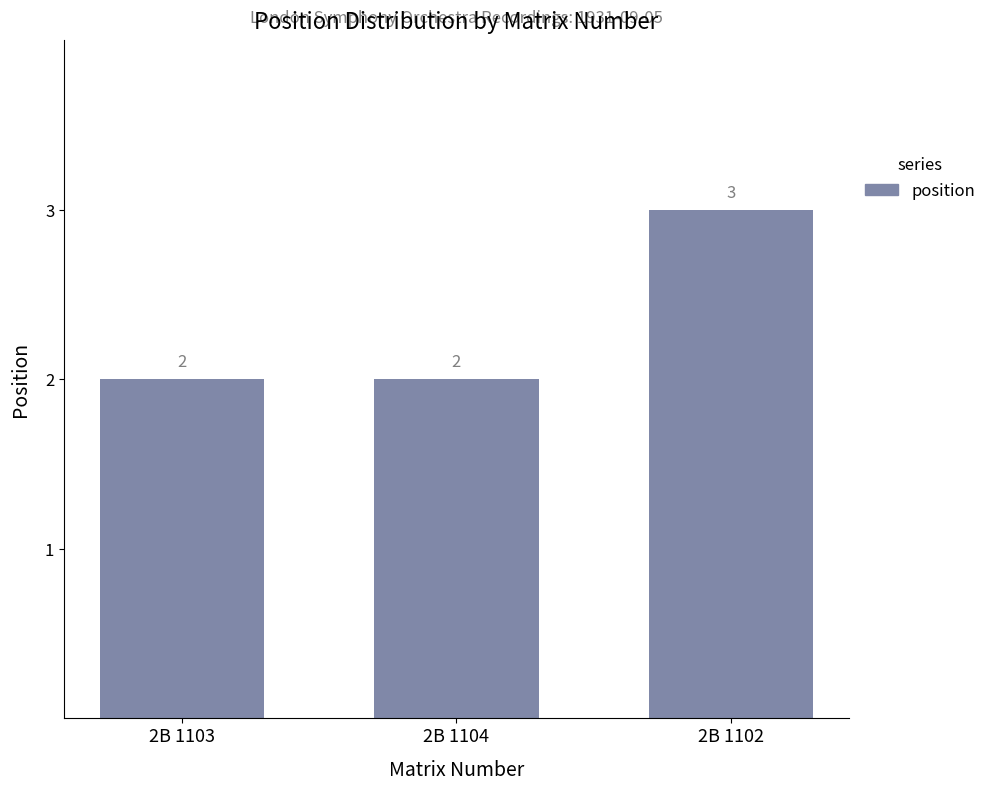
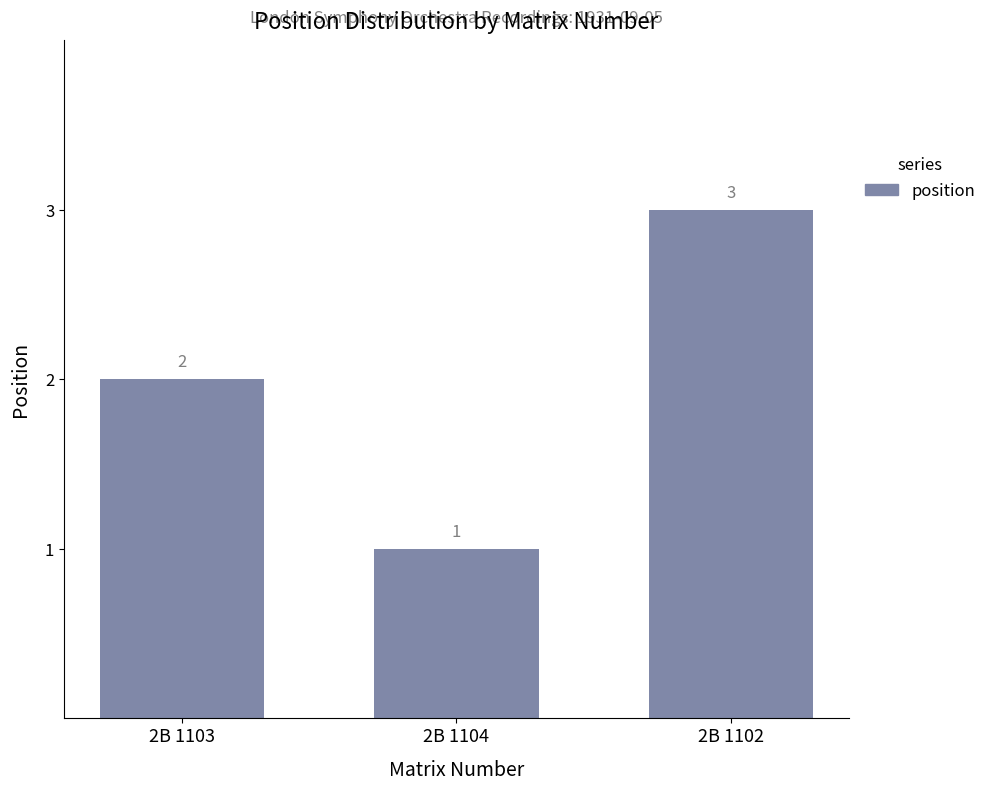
  {
    "2B 1103": 2,
-   "2B 1104": 2,
+   "2B 1104": 1,
    "2B 1102": 3
  }
